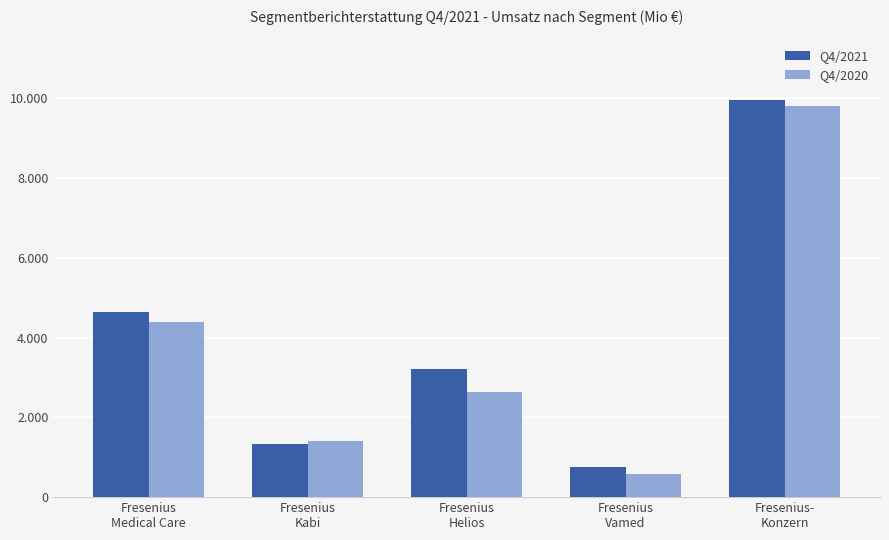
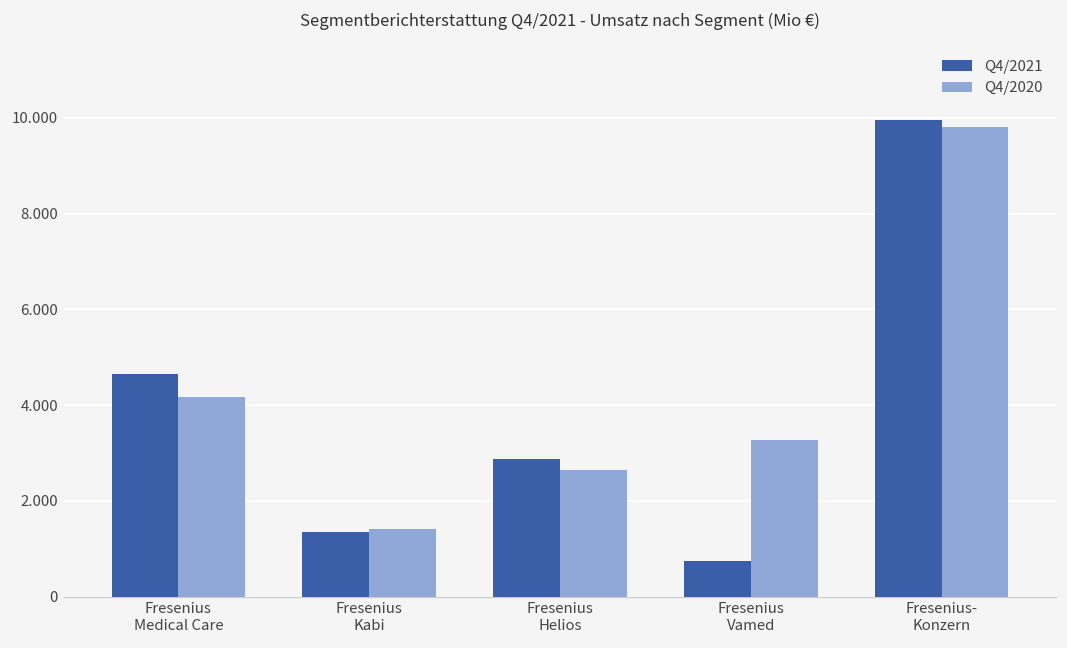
  {
    "Q4/2021": {
      "Fresenius Medical Care": 4.6,
      "Fresenius Kabi": 1.3,
-     "Fresenius Helios": 3.2,
+     "Fresenius Helios": 2.9,
      "Fresenius Vamed": 0.7,
      "Fresenius- Konzern": 10.0
    },
    "Q4/2020": {
-     "Fresenius Medical Care": 4.4,
+     "Fresenius Medical Care": 4.2,
      "Fresenius Kabi": 1.4,
      "Fresenius Helios": 2.6,
-     "Fresenius Vamed": 0.6,
+     "Fresenius Vamed": 3.3,
      "Fresenius- Konzern": 9.8
    }
  }
